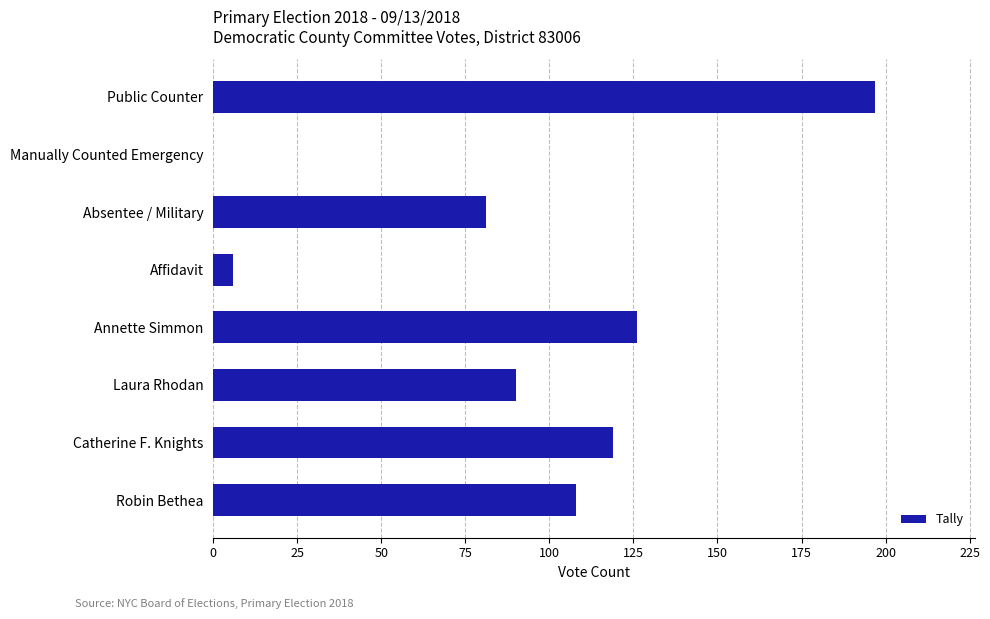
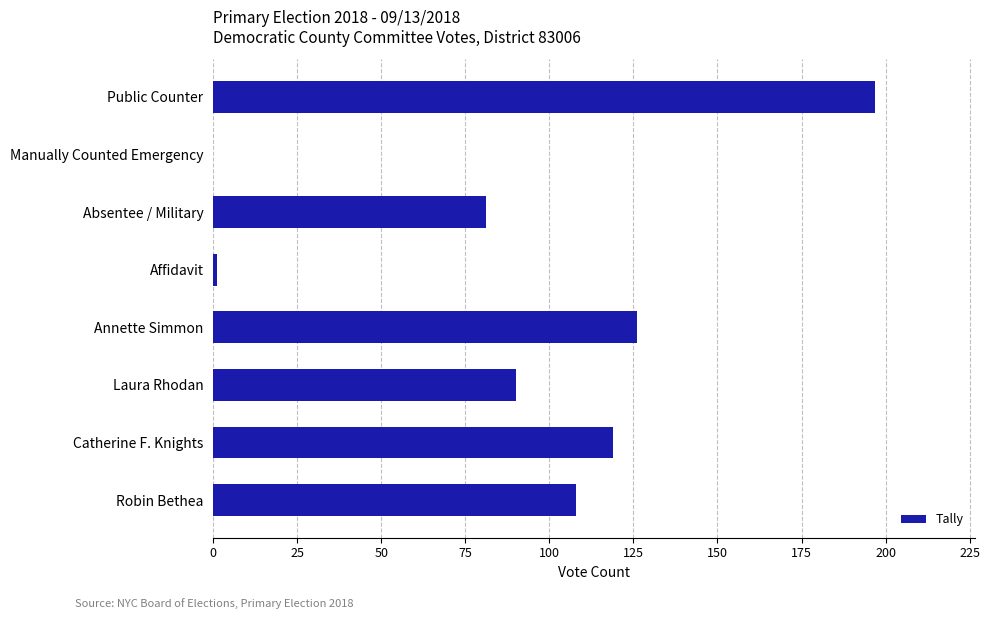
  {
    "Public Counter": 197,
    "Manually Counted Emergency": 0,
    "Absentee / Military": 81,
-   "Affidavit": 6,
+   "Affidavit": 1,
    "Annette Simmon": 126,
    "Laura Rhodan": 90,
    "Catherine F. Knights": 119,
    "Robin Bethea": 108
  }
